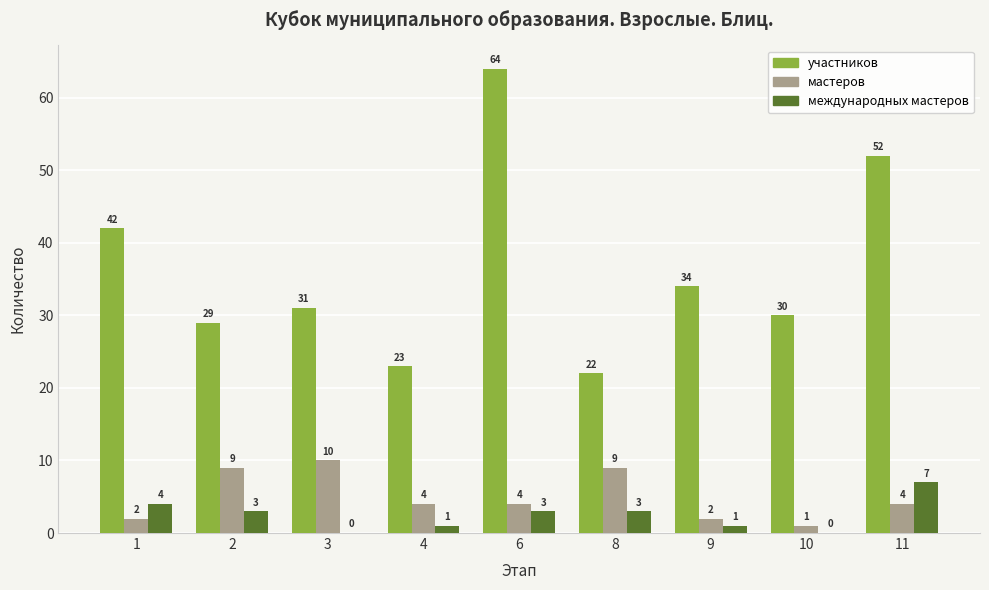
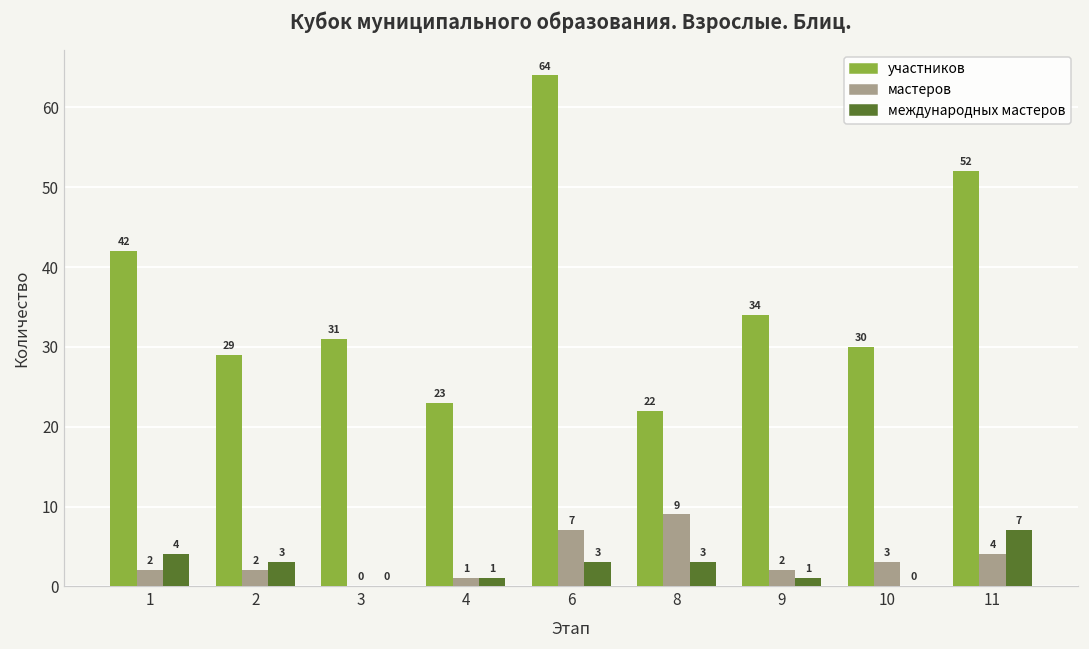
  {
    "участников": {
      "1": 42,
      "2": 29,
      "3": 31,
      "4": 23,
      "6": 64,
      "8": 22,
      "9": 34,
      "10": 30,
      "11": 52
    },
    "мастеров": {
      "1": 2,
-     "2": 9,
-     "3": 10,
-     "4": 4,
-     "6": 4,
+     "2": 2,
+     "3": 0,
+     "4": 1,
+     "6": 7,
      "8": 9,
      "9": 2,
-     "10": 1,
+     "10": 3,
      "11": 4
    },
    "международных мастеров": {
      "1": 4,
      "2": 3,
      "3": 0,
      "4": 1,
      "6": 3,
      "8": 3,
      "9": 1,
      "10": 0,
      "11": 7
    }
  }
